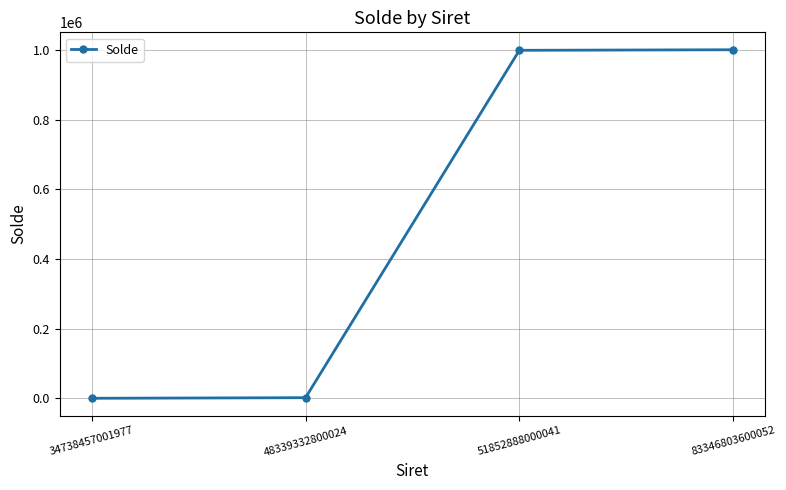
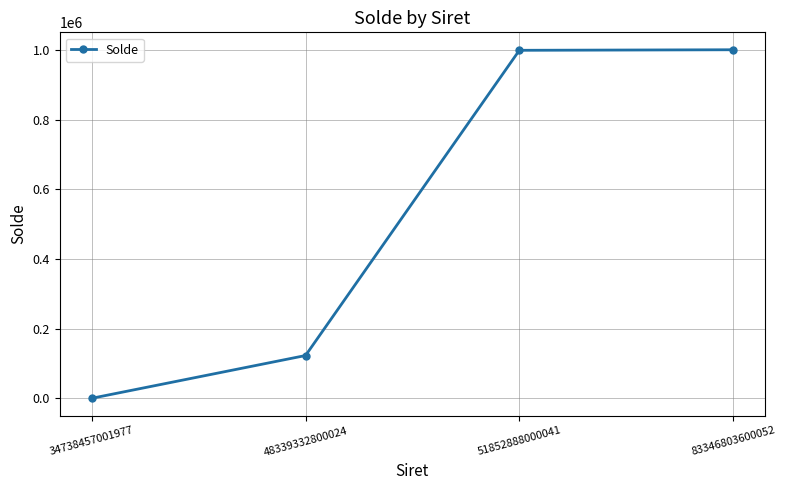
  {
    "34738457001977": 0,
-   "48339332800024": 0,
+   "48339332800024": 120000,
    "51852888000041": 1000000,
    "83346803600052": 1000000
  }
